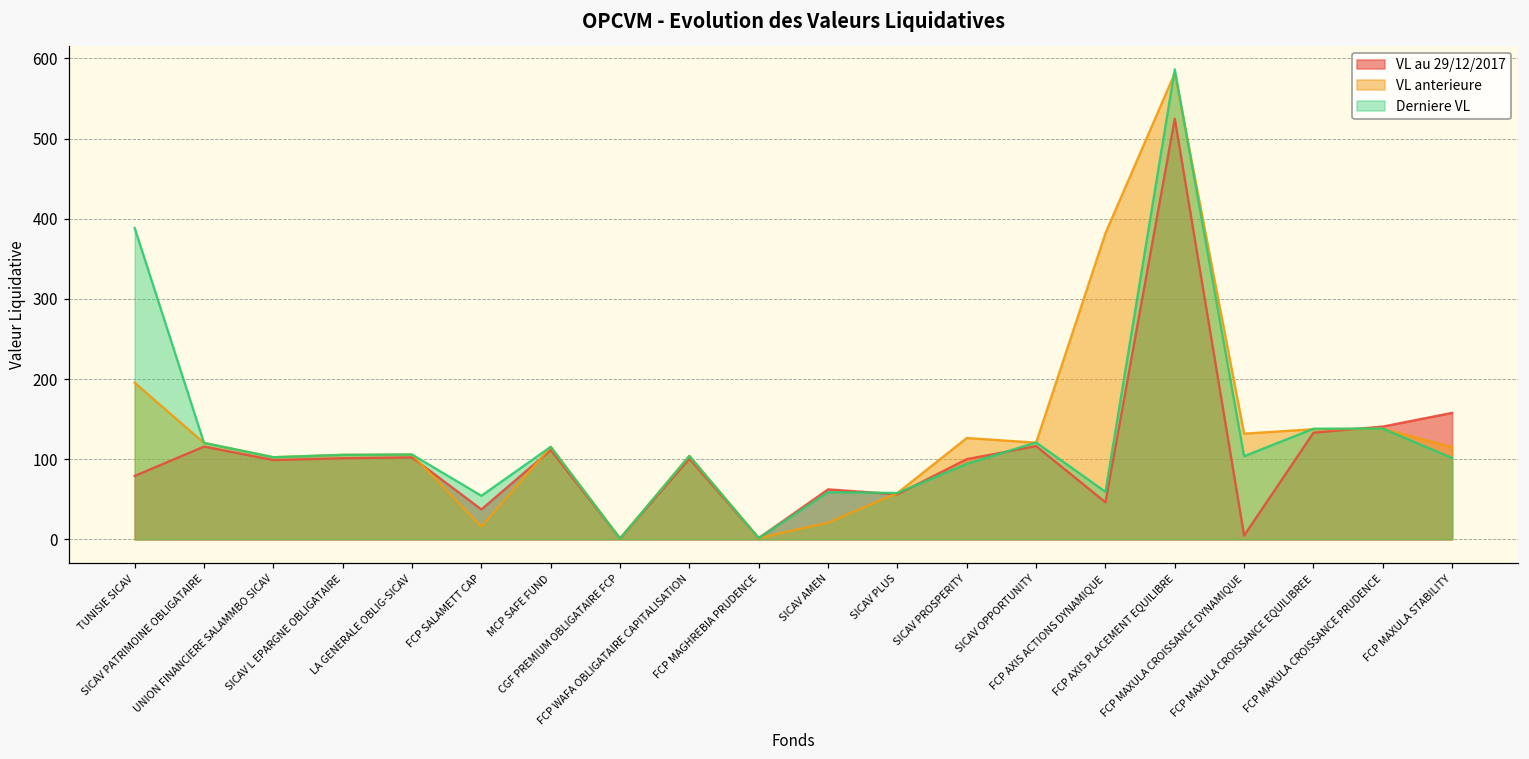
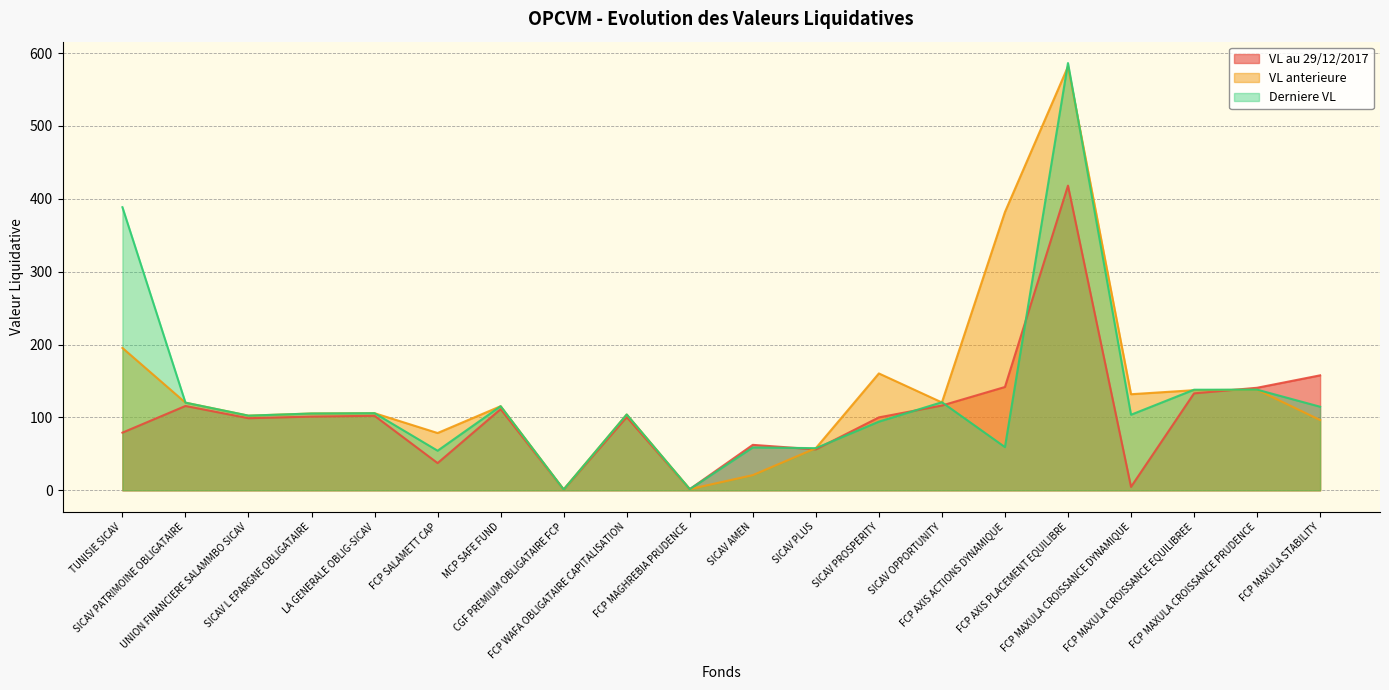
  {
    "VL au 29/12/2017": {
      "TUNISIE SICAV": 80,
      "SICAV PATRIMOINE OBLIGATAIRE": 120,
      "SICAV L EPARGNE OBLIGATAIRE": 100,
      "LA GENERALE OBLIG-SICAV": 100,
      "FCP SALAMETT CAP": 40,
      "MCP SAFE FUND": 110,
      "FCP WAFA OBLIGATAIRE CAPITALISATION": 100,
      "SICAV PROSPERITY": 100,
      "SICAV OPPORTUNITY": 120,
-     "FCP AXIS ACTIONS DYNAMIQUE": 50,
-     "FCP AXIS PLACEMENT EQUILIBRE": 520,
+     "FCP AXIS ACTIONS DYNAMIQUE": 140,
+     "FCP AXIS PLACEMENT EQUILIBRE": 420,
      "FCP MAXULA CROISSANCE DYNAMIQUE": 0,
      "FCP MAXULA CROISSANCE EQUILIBREE": 130,
      "FCP MAXULA STABILITY": 160
    },
    "VL anterieure": {
      "TUNISIE SICAV": 200,
-     "FCP SALAMETT CAP": 20,
+     "FCP SALAMETT CAP": 80,
      "SICAV AMEN": 20,
-     "SICAV PROSPERITY": 130,
+     "SICAV PROSPERITY": 160,
      "FCP AXIS ACTIONS DYNAMIQUE": 380,
      "FCP AXIS PLACEMENT EQUILIBRE": 580,
      "FCP MAXULA CROISSANCE DYNAMIQUE": 130,
-     "FCP MAXULA STABILITY": 110
+     "FCP MAXULA STABILITY": 100
    },
    "Derniere VL": {
      "TUNISIE SICAV": 390,
      "FCP SALAMETT CAP": 50,
      "SICAV PROSPERITY": 90,
      "FCP AXIS ACTIONS DYNAMIQUE": 60,
      "FCP AXIS PLACEMENT EQUILIBRE": 590,
      "FCP MAXULA CROISSANCE DYNAMIQUE": 100,
-     "FCP MAXULA STABILITY": 100
+     "FCP MAXULA STABILITY": 110
    }
  }
